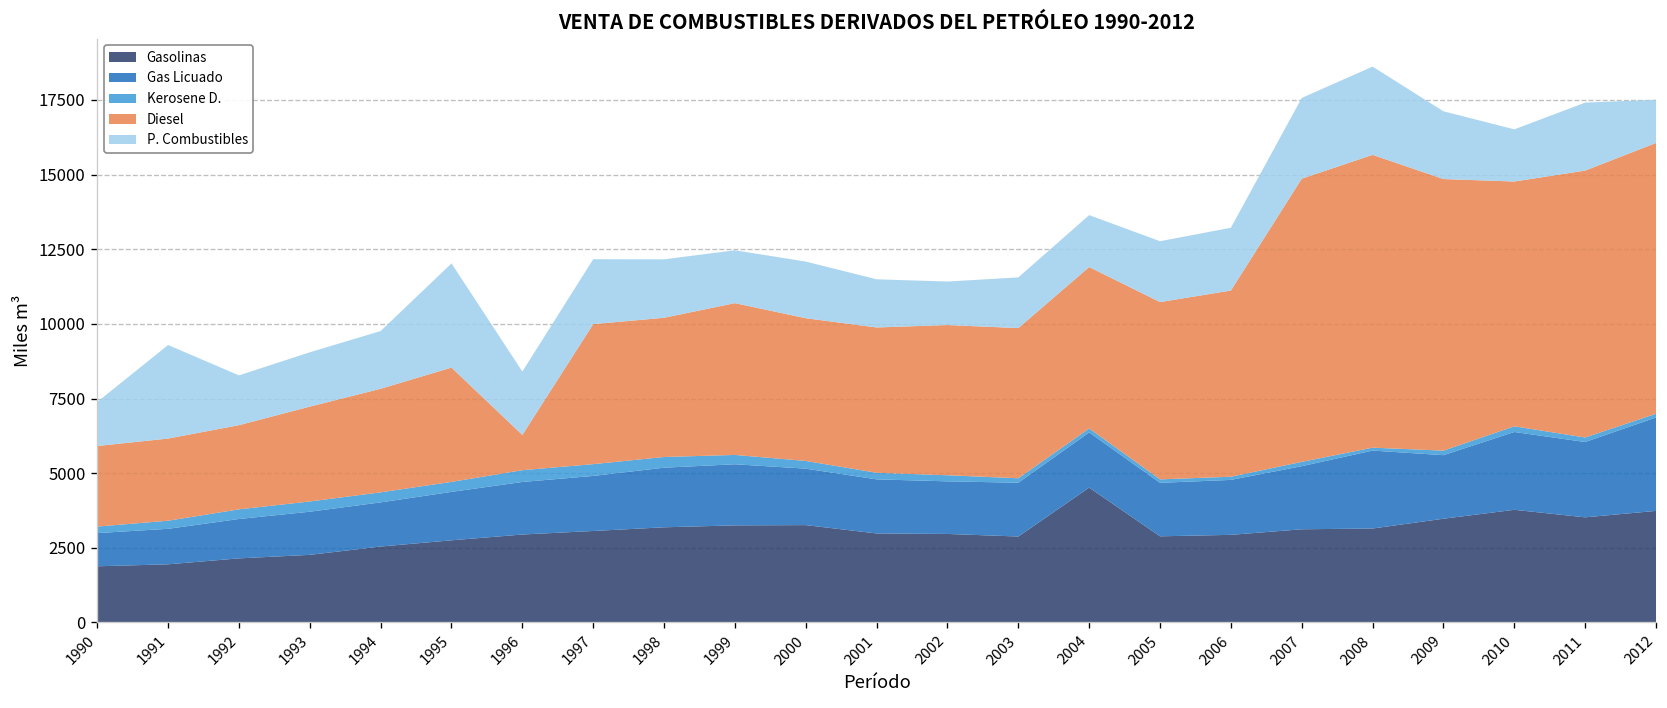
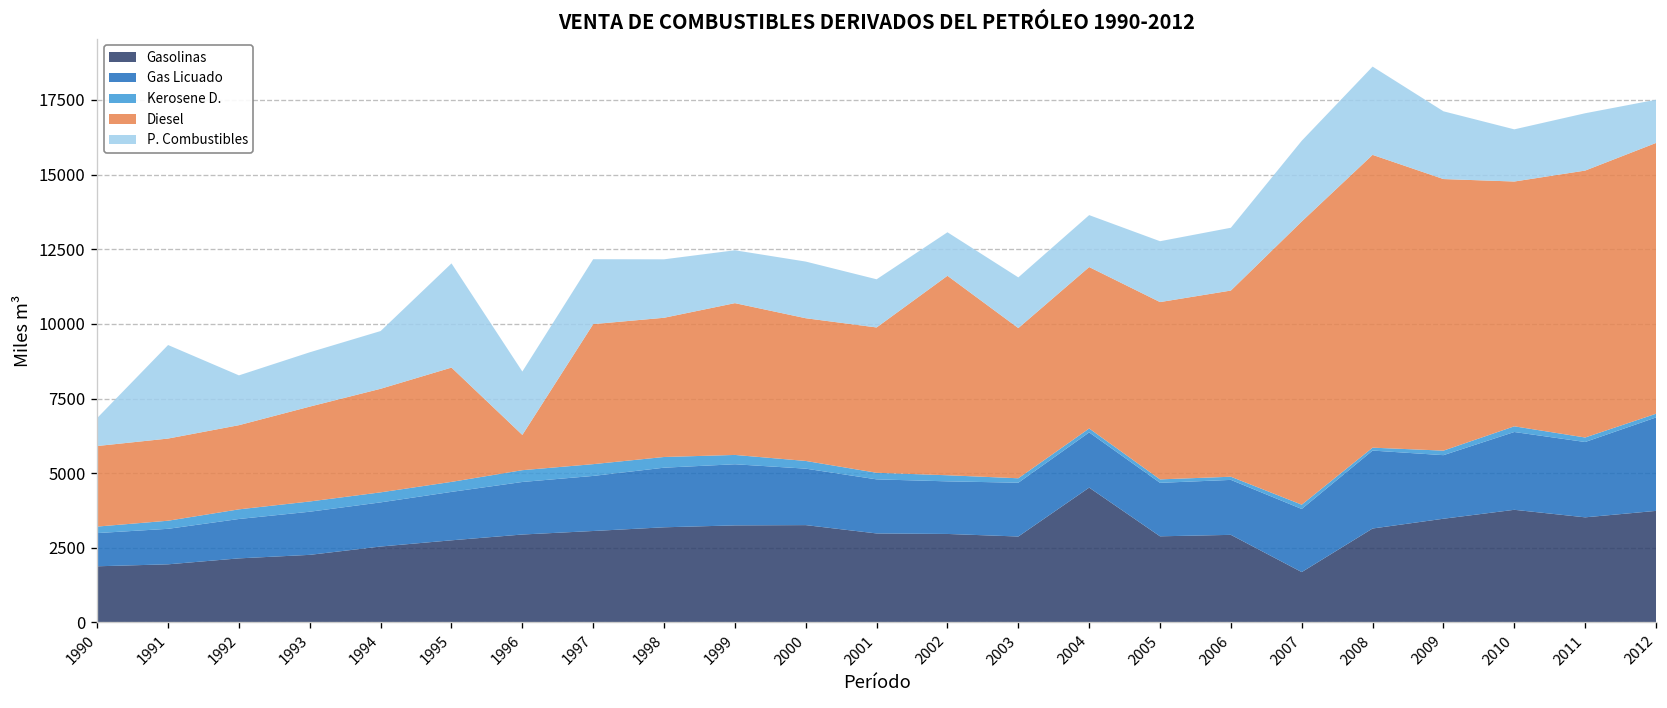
  {
    "Gasolinas": {
      "1990": 1900,
      "1991": 1900,
      "1992": 2100,
      "1993": 2300,
      "1994": 2500,
      "1995": 2800,
      "1996": 2900,
      "1997": 3100,
      "1998": 3200,
      "1999": 3300,
      "2000": 3300,
      "2001": 3000,
      "2002": 3000,
      "2003": 2900,
      "2004": 4500,
      "2005": 2900,
      "2006": 2900,
-     "2007": 3100,
+     "2007": 1700,
      "2008": 3100,
      "2009": 3500,
      "2010": 3800,
      "2011": 3500,
      "2012": 3700
    },
    "Diesel": {
      "1990": 2700,
      "1991": 2800,
      "1992": 2800,
      "1993": 3200,
      "1994": 3500,
      "1995": 3800,
      "1996": 1200,
      "1997": 4700,
      "1998": 4700,
      "1999": 5100,
      "2000": 4800,
      "2001": 4900,
-     "2002": 5000,
+     "2002": 6700,
      "2003": 5000,
      "2004": 5400,
      "2005": 5900,
      "2006": 6200,
      "2007": 9500,
      "2008": 9800,
      "2009": 9100,
      "2010": 8200,
      "2011": 8900,
      "2012": 9100
    },
    "P. Combustibles": {
-     "1990": 1500,
+     "1990": 900,
      "1991": 3100,
      "1992": 1700,
      "1993": 1800,
      "1994": 1900,
      "1995": 3500,
      "1996": 2100,
      "1997": 2200,
      "1998": 2000,
      "1999": 1800,
      "2000": 1900,
      "2001": 1600,
      "2002": 1500,
      "2003": 1700,
      "2004": 1700,
      "2005": 2000,
      "2006": 2100,
      "2007": 2700,
      "2008": 3000,
      "2009": 2300,
      "2010": 1700,
-     "2011": 2300,
+     "2011": 1900,
      "2012": 1400
    }
  }
